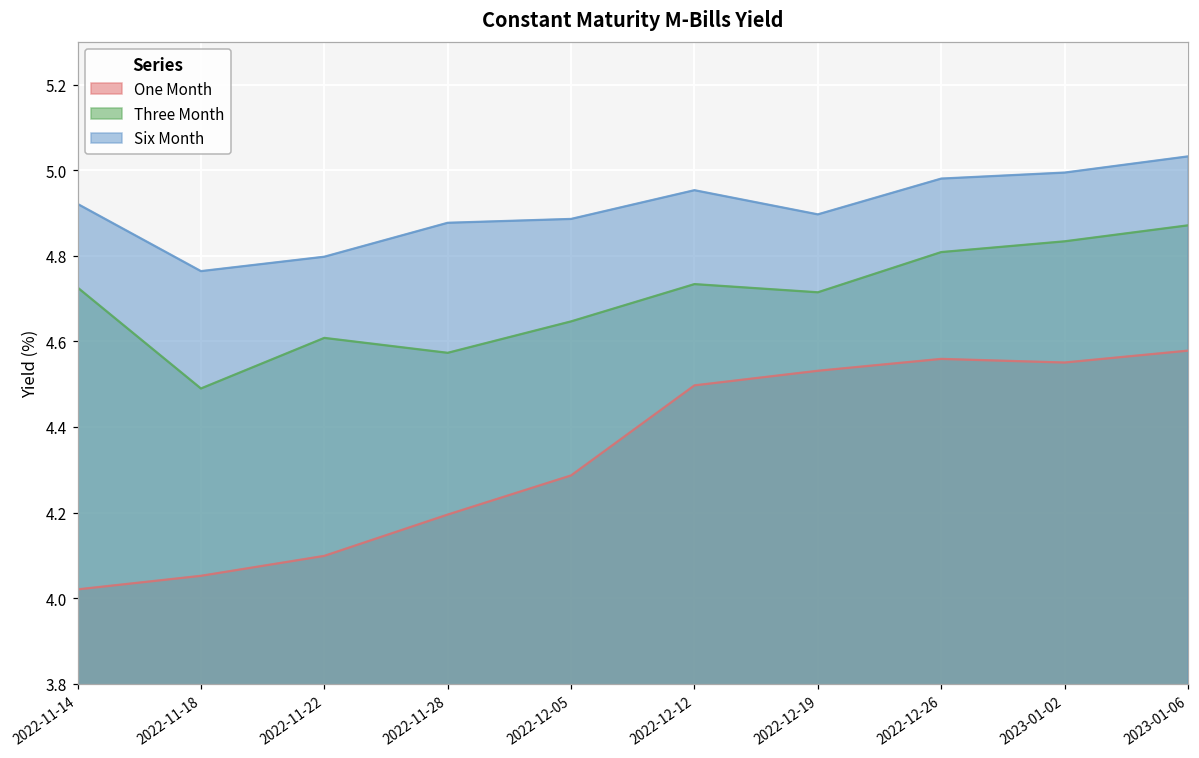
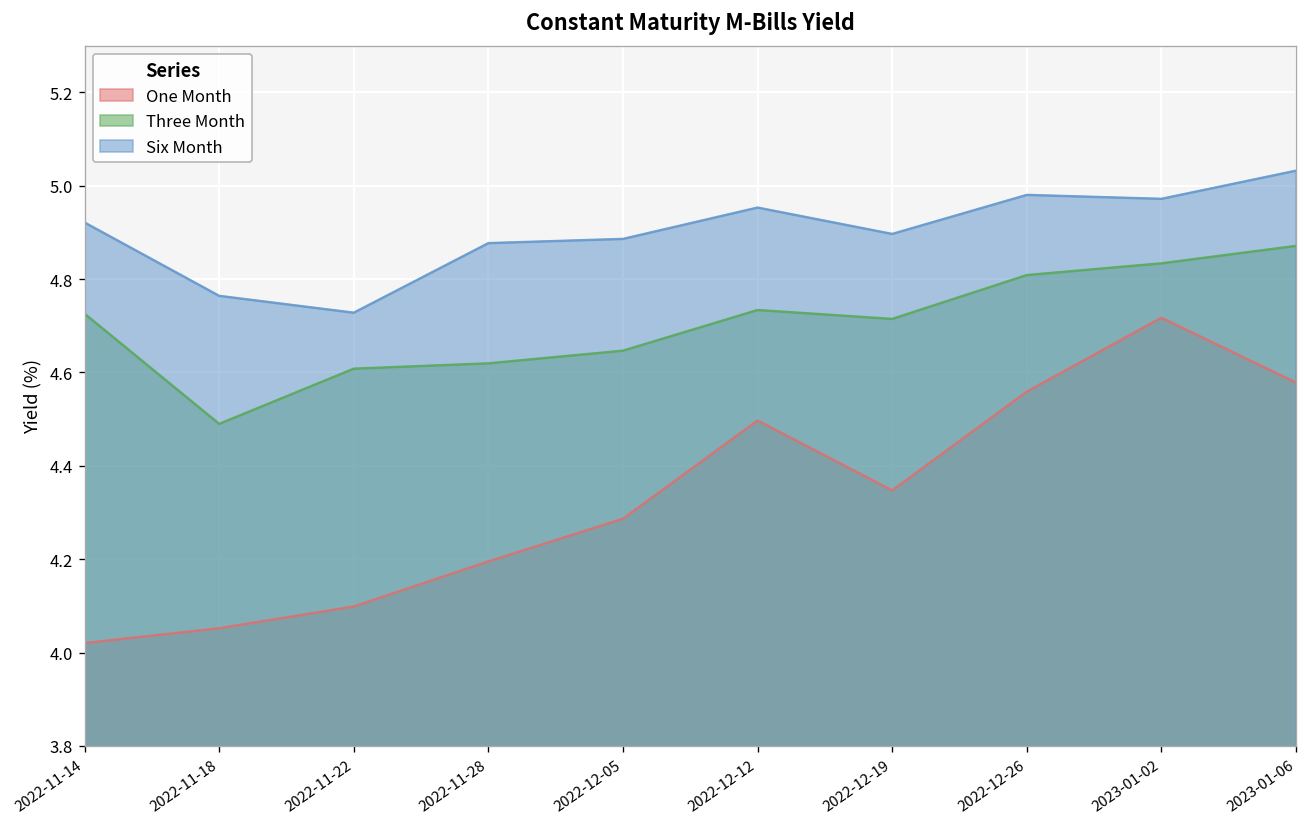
  {
    "One Month": {
      "2022-11-14": 4.02,
      "2022-11-18": 4.05,
      "2022-11-22": 4.10,
      "2022-11-28": 4.20,
      "2022-12-05": 4.29,
      "2022-12-12": 4.50,
-     "2022-12-19": 4.53,
+     "2022-12-19": 4.35,
      "2022-12-26": 4.56,
-     "2023-01-02": 4.55,
+     "2023-01-02": 4.72,
      "2023-01-06": 4.58
    },
    "Three Month": {
      "2022-11-14": 4.73,
      "2022-11-18": 4.49,
      "2022-11-22": 4.61,
-     "2022-11-28": 4.57,
+     "2022-11-28": 4.62,
      "2022-12-05": 4.65,
      "2022-12-12": 4.73,
      "2022-12-19": 4.71,
      "2022-12-26": 4.81,
      "2023-01-02": 4.83,
      "2023-01-06": 4.87
    },
    "Six Month": {
      "2022-11-14": 4.92,
      "2022-11-18": 4.76,
-     "2022-11-22": 4.80,
+     "2022-11-22": 4.73,
      "2022-11-28": 4.88,
      "2022-12-05": 4.89,
      "2022-12-12": 4.95,
      "2022-12-19": 4.90,
      "2022-12-26": 4.98,
-     "2023-01-02": 4.99,
+     "2023-01-02": 4.97,
      "2023-01-06": 5.03
    }
  }
